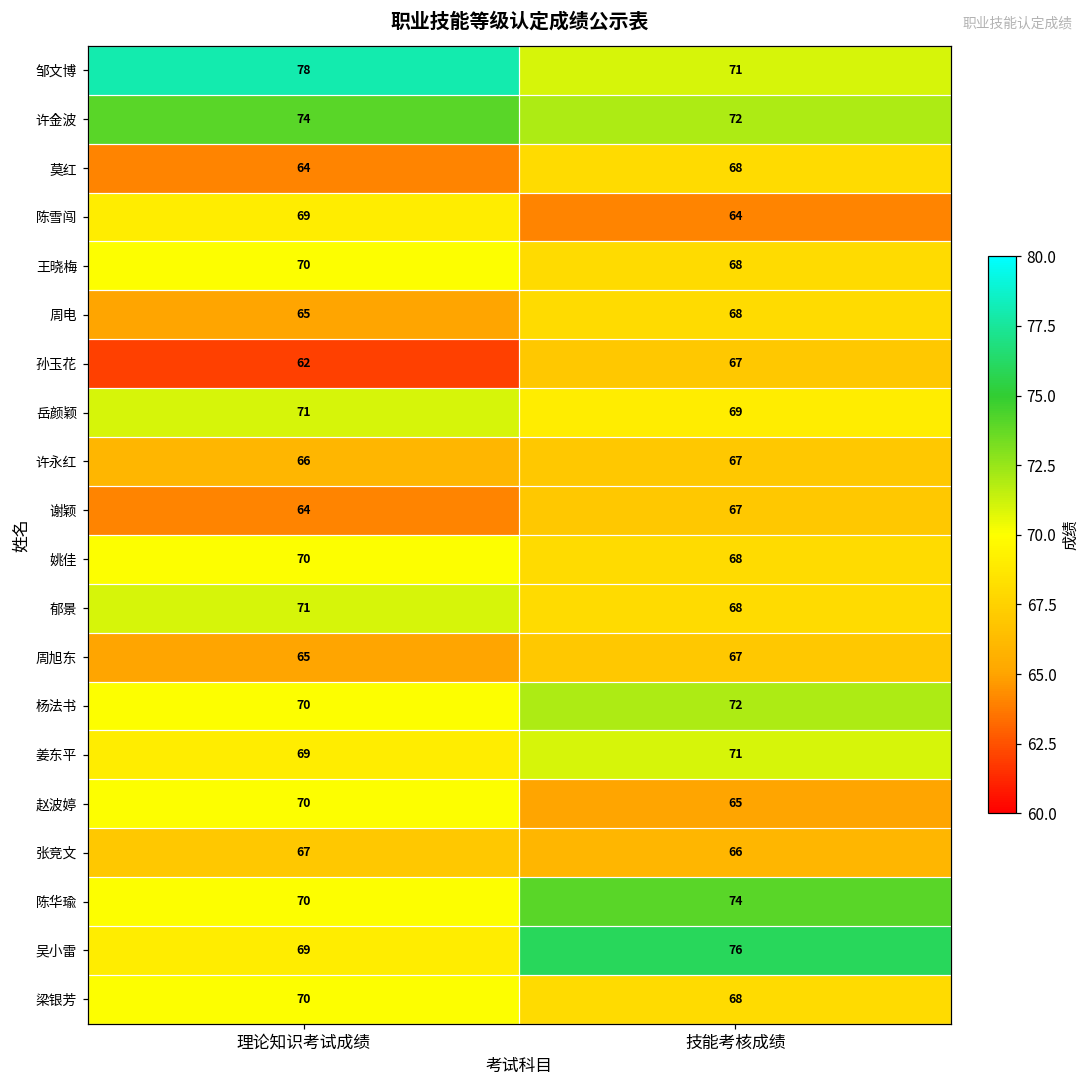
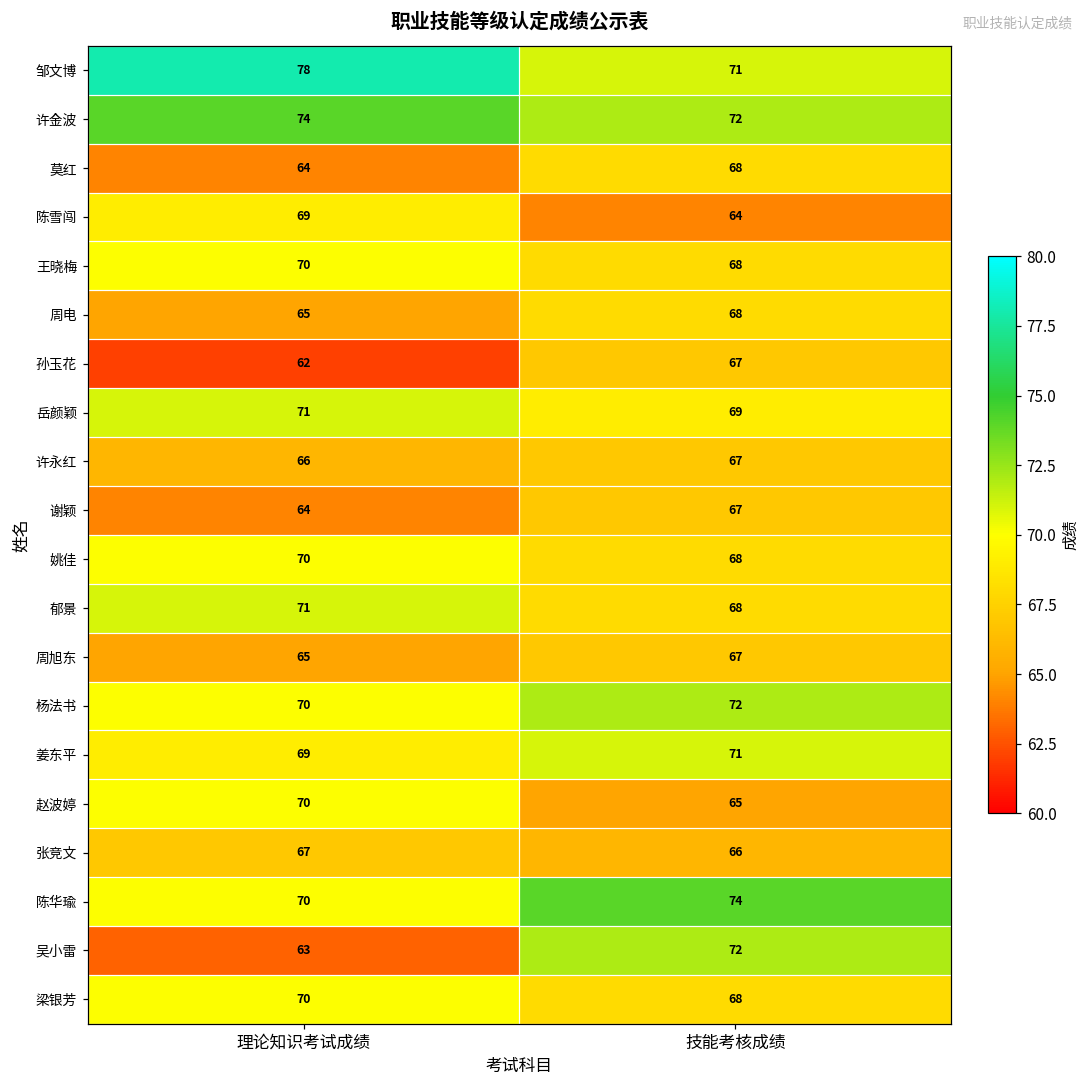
  {
    "邹文博": {
      "理论知识考试成绩": 78,
      "技能考核成绩": 71
    },
    "许金波": {
      "理论知识考试成绩": 74,
      "技能考核成绩": 72
    },
    "莫红": {
      "理论知识考试成绩": 64,
      "技能考核成绩": 68
    },
    "陈雪闯": {
      "理论知识考试成绩": 69,
      "技能考核成绩": 64
    },
    "王晓梅": {
      "理论知识考试成绩": 70,
      "技能考核成绩": 68
    },
    "周电": {
      "理论知识考试成绩": 65,
      "技能考核成绩": 68
    },
    "孙玉花": {
      "理论知识考试成绩": 62,
      "技能考核成绩": 67
    },
    "岳颜颖": {
      "理论知识考试成绩": 71,
      "技能考核成绩": 69
    },
    "许永红": {
      "理论知识考试成绩": 66,
      "技能考核成绩": 67
    },
    "谢颖": {
      "理论知识考试成绩": 64,
      "技能考核成绩": 67
    },
    "姚佳": {
      "理论知识考试成绩": 70,
      "技能考核成绩": 68
    },
    "郁景": {
      "理论知识考试成绩": 71,
      "技能考核成绩": 68
    },
    "周旭东": {
      "理论知识考试成绩": 65,
      "技能考核成绩": 67
    },
    "杨法书": {
      "理论知识考试成绩": 70,
      "技能考核成绩": 72
    },
    "姜东平": {
      "理论知识考试成绩": 69,
      "技能考核成绩": 71
    },
    "赵波婷": {
      "理论知识考试成绩": 70,
      "技能考核成绩": 65
    },
    "张竞文": {
      "理论知识考试成绩": 67,
      "技能考核成绩": 66
    },
    "陈华瑜": {
      "理论知识考试成绩": 70,
      "技能考核成绩": 74
    },
    "吴小雷": {
-     "理论知识考试成绩": 69,
-     "技能考核成绩": 76
+     "理论知识考试成绩": 63,
+     "技能考核成绩": 72
    },
    "梁银芳": {
      "理论知识考试成绩": 70,
      "技能考核成绩": 68
    }
  }
